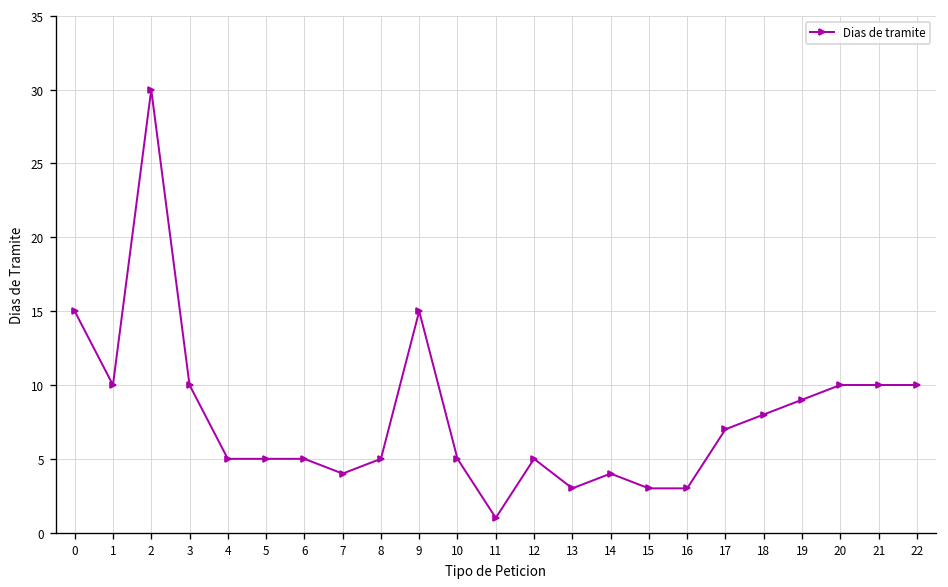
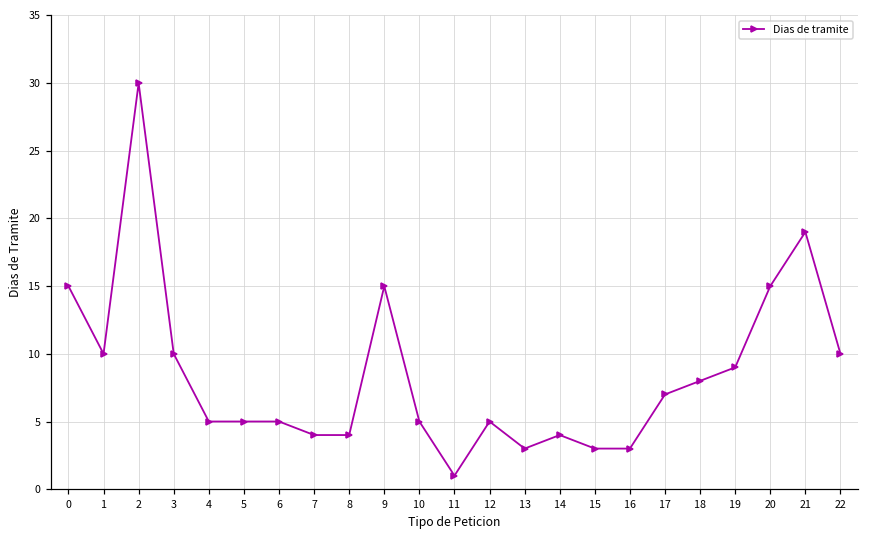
  {
    "0": 15,
    "1": 10,
    "2": 30,
    "3": 10,
    "4": 5,
    "5": 5,
    "6": 5,
    "7": 4,
-   "8": 5,
+   "8": 4,
    "9": 15,
    "10": 5,
    "11": 1,
    "12": 5,
    "13": 3,
    "14": 4,
    "15": 3,
    "16": 3,
    "17": 7,
    "18": 8,
    "19": 9,
-   "20": 10,
-   "21": 10,
+   "20": 15,
+   "21": 19,
    "22": 10
  }
